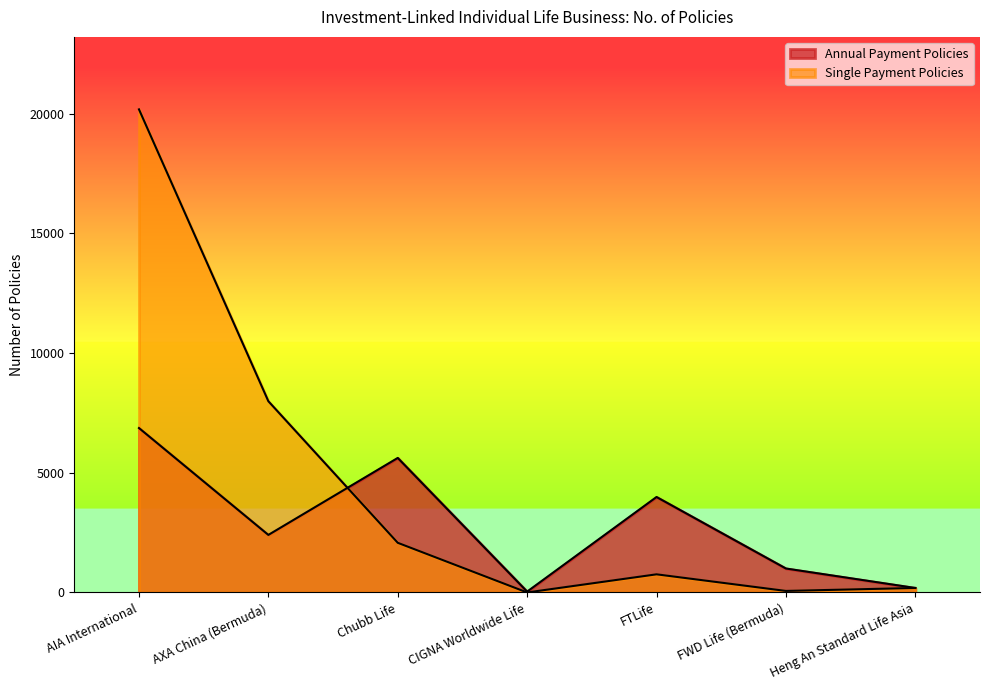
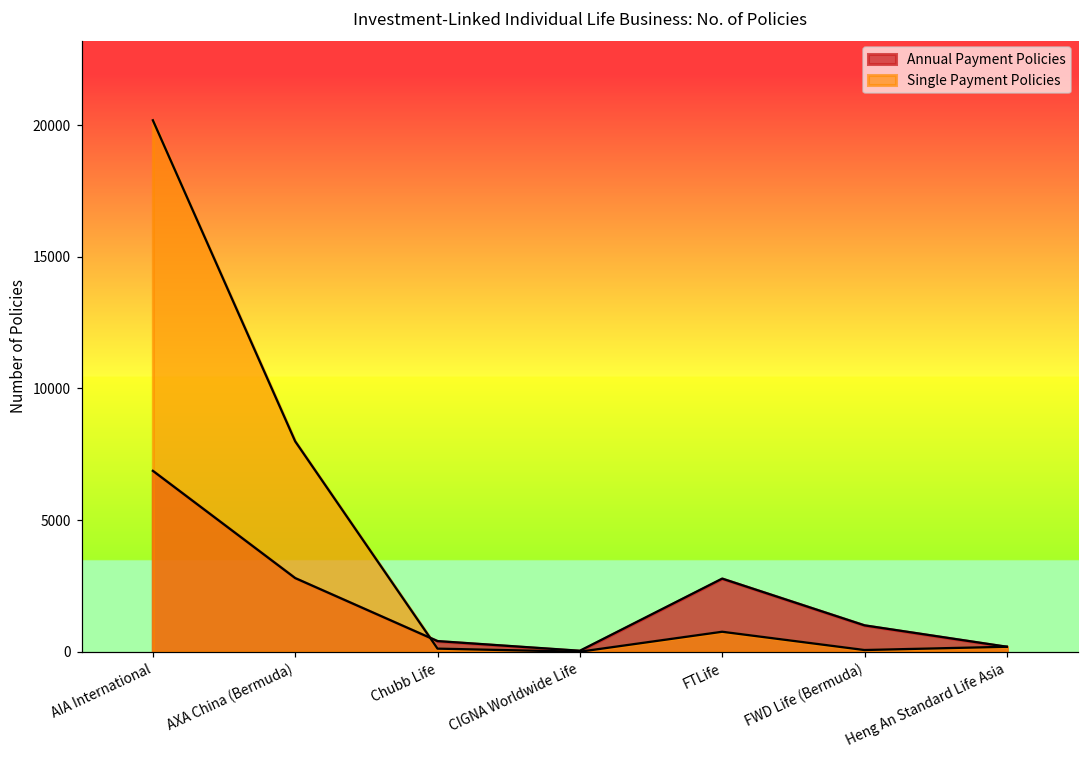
  {
    "Annual Payment Policies": {
      "AIA International": 6900,
-     "AXA China (Bermuda)": 2400,
-     "Chubb Life": 5600,
-     "FTLife": 4000,
+     "AXA China (Bermuda)": 2800,
+     "Chubb Life": 400,
+     "FTLife": 2800,
      "FWD Life (Bermuda)": 1000
    },
    "Single Payment Policies": {
      "AIA International": 20200,
      "AXA China (Bermuda)": 8000,
-     "Chubb Life": 2100,
+     "Chubb Life": 100,
      "FTLife": 800,
      "FWD Life (Bermuda)": 100
    }
  }
